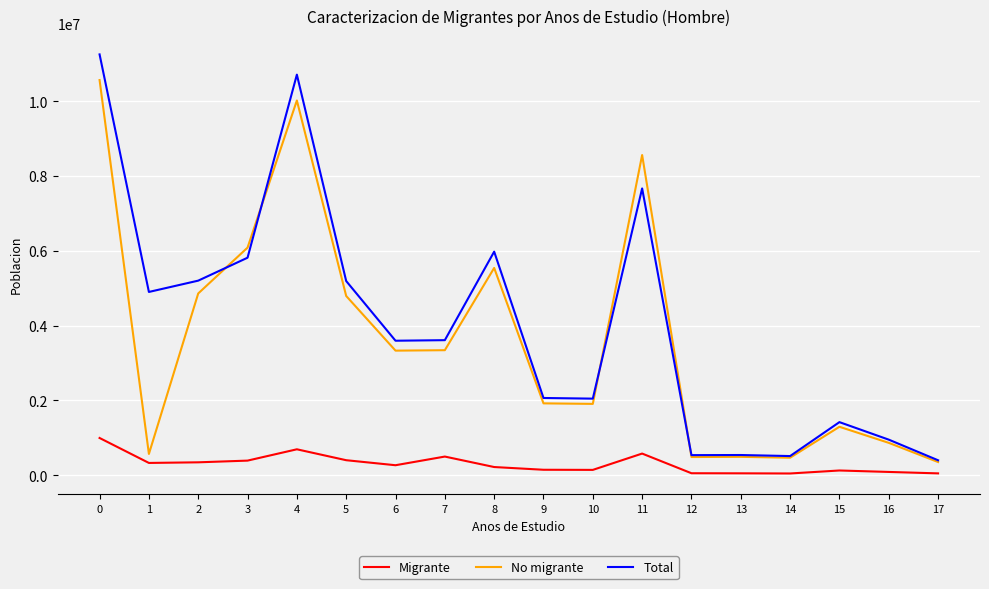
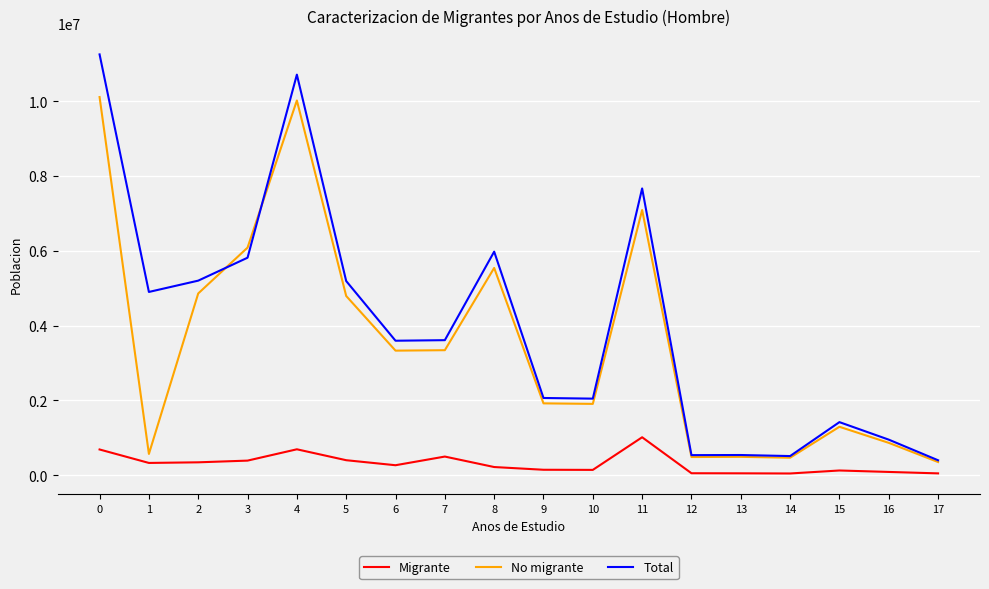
  {
    "Migrante": {
-     "0": 1000000,
+     "0": 700000,
      "1": 300000,
      "2": 300000,
      "3": 400000,
      "4": 700000,
      "5": 400000,
      "6": 300000,
      "7": 500000,
      "8": 200000,
      "9": 100000,
      "10": 100000,
-     "11": 600000,
+     "11": 1000000,
      "12": 100000,
      "13": 0,
      "14": 0,
      "15": 100000,
      "16": 100000,
      "17": 0
    },
    "No migrante": {
-     "0": 10600000,
+     "0": 10100000,
      "1": 600000,
      "2": 4900000,
      "3": 6100000,
      "4": 10000000,
      "5": 4800000,
      "6": 3300000,
      "7": 3300000,
      "8": 5500000,
      "9": 1900000,
      "10": 1900000,
-     "11": 8600000,
+     "11": 7100000,
      "15": 1300000,
      "16": 900000
    },
    "Total": {
      "0": 11300000,
      "1": 4900000,
      "2": 5200000,
      "3": 5800000,
      "4": 10700000,
      "5": 5200000,
      "6": 3600000,
      "7": 3600000,
      "8": 6000000,
      "9": 2100000,
      "10": 2000000,
      "11": 7700000,
      "15": 1400000,
      "16": 900000
    }
  }
